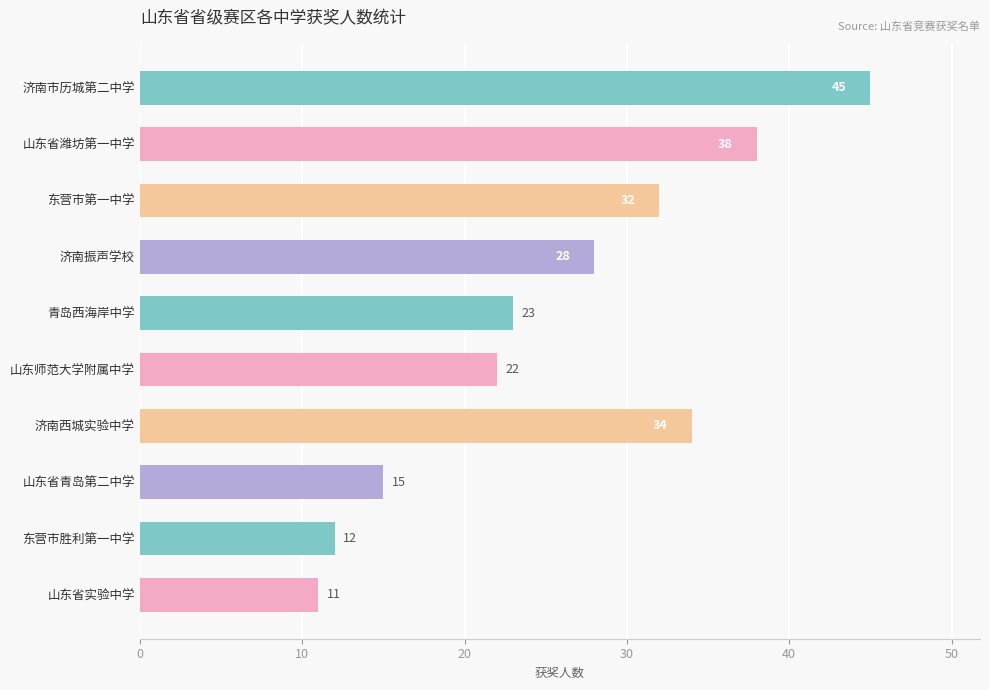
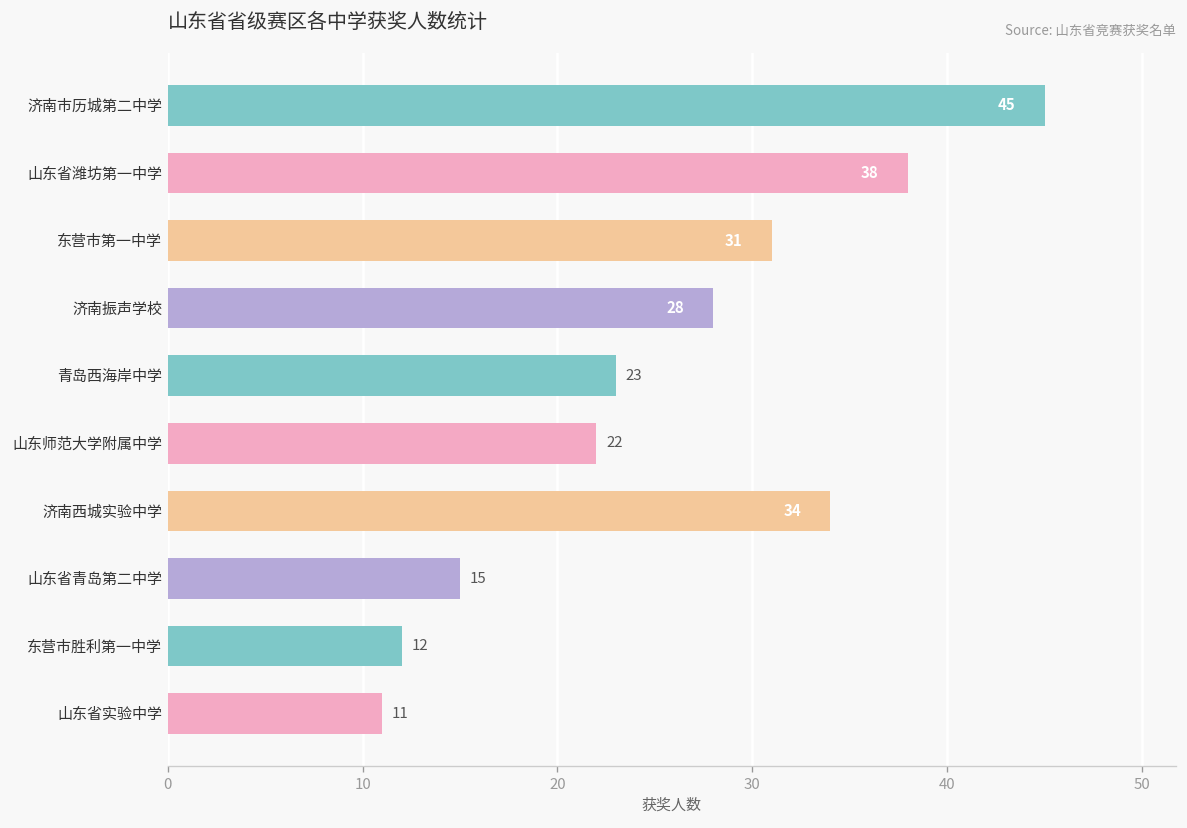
  {
    "济南市历城第二中学": 45,
    "山东省潍坊第一中学": 38,
-   "东营市第一中学": 32,
+   "东营市第一中学": 31,
    "济南振声学校": 28,
    "青岛西海岸中学": 23,
    "山东师范大学附属中学": 22,
    "济南西城实验中学": 34,
    "山东省青岛第二中学": 15,
    "东营市胜利第一中学": 12,
    "山东省实验中学": 11
  }
